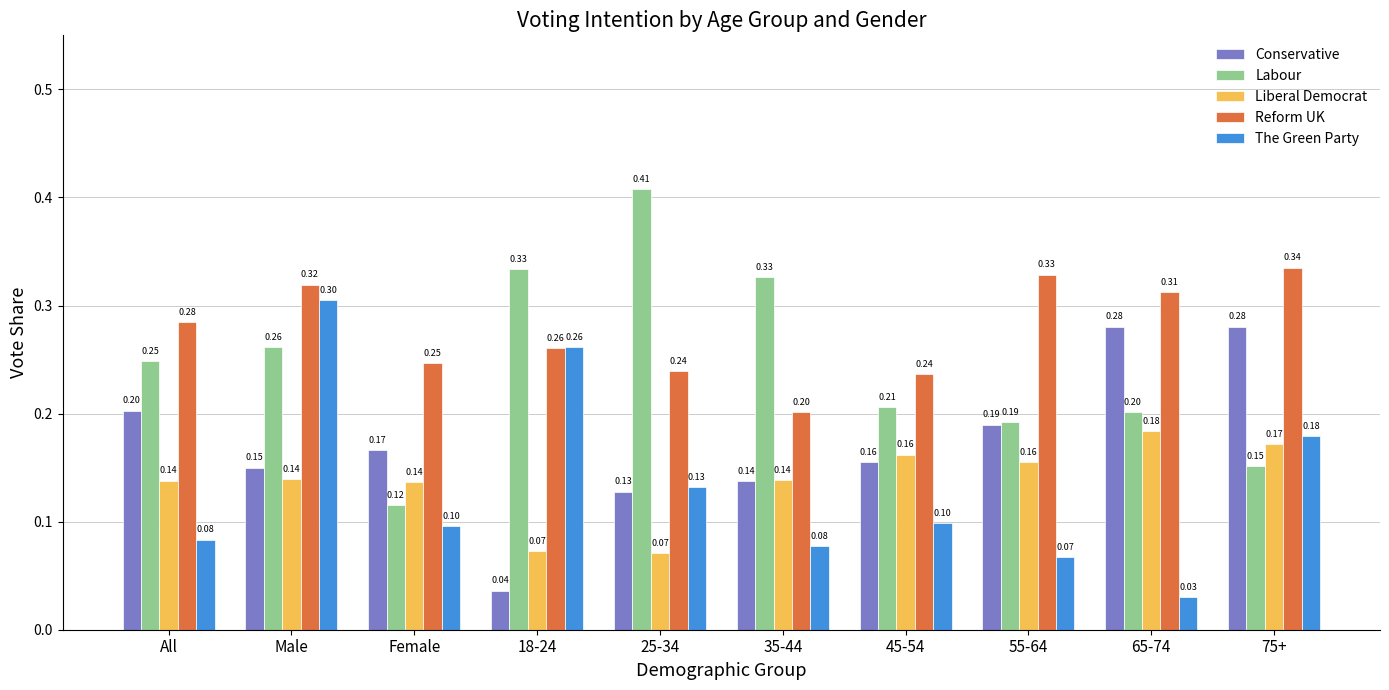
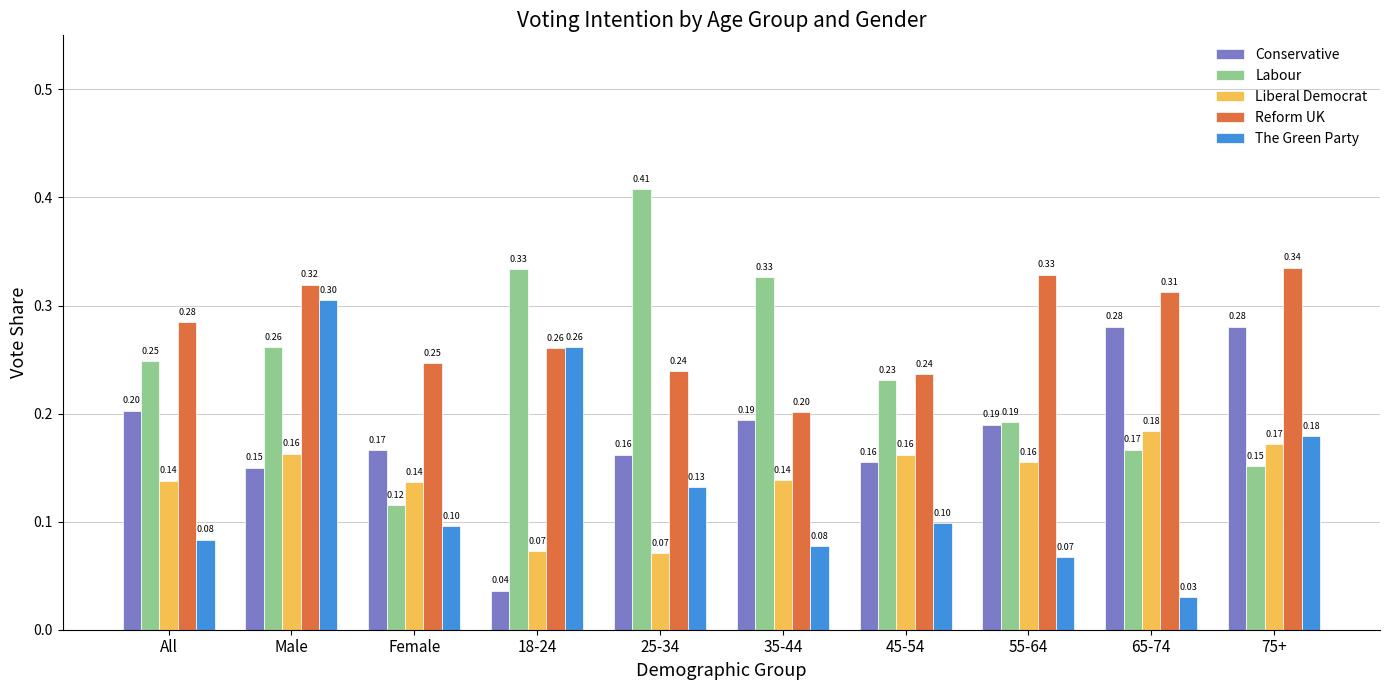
  {
    "Conservative": {
      "All": 0.20,
      "Male": 0.15,
      "Female": 0.17,
      "18-24": 0.04,
-     "25-34": 0.13,
-     "35-44": 0.14,
+     "25-34": 0.16,
+     "35-44": 0.19,
      "45-54": 0.16,
      "55-64": 0.19,
      "65-74": 0.28,
      "75+": 0.28
    },
    "Labour": {
      "All": 0.25,
      "Male": 0.26,
      "Female": 0.12,
      "18-24": 0.33,
      "25-34": 0.41,
      "35-44": 0.33,
-     "45-54": 0.21,
+     "45-54": 0.23,
      "55-64": 0.19,
-     "65-74": 0.20,
+     "65-74": 0.17,
      "75+": 0.15
    },
    "Liberal Democrat": {
      "All": 0.14,
-     "Male": 0.14,
+     "Male": 0.16,
      "Female": 0.14,
      "18-24": 0.07,
      "25-34": 0.07,
      "35-44": 0.14,
      "45-54": 0.16,
      "55-64": 0.16,
      "65-74": 0.18,
      "75+": 0.17
    },
    "Reform UK": {
      "All": 0.28,
      "Male": 0.32,
      "Female": 0.25,
      "18-24": 0.26,
      "25-34": 0.24,
      "35-44": 0.20,
      "45-54": 0.24,
      "55-64": 0.33,
      "65-74": 0.31,
      "75+": 0.34
    },
    "The Green Party": {
      "All": 0.08,
      "Male": 0.30,
      "Female": 0.10,
      "18-24": 0.26,
      "25-34": 0.13,
      "35-44": 0.08,
      "45-54": 0.10,
      "55-64": 0.07,
      "65-74": 0.03,
      "75+": 0.18
    }
  }
